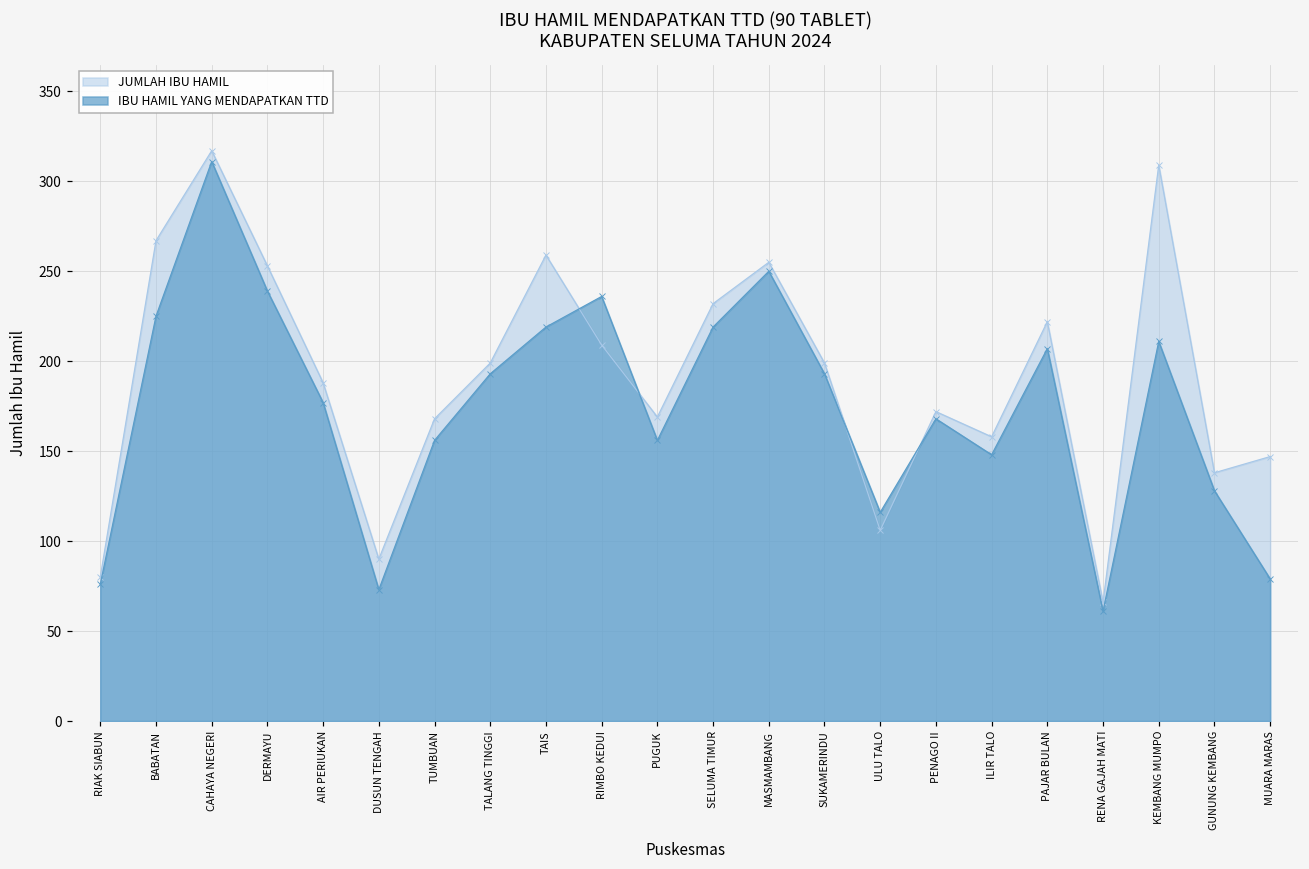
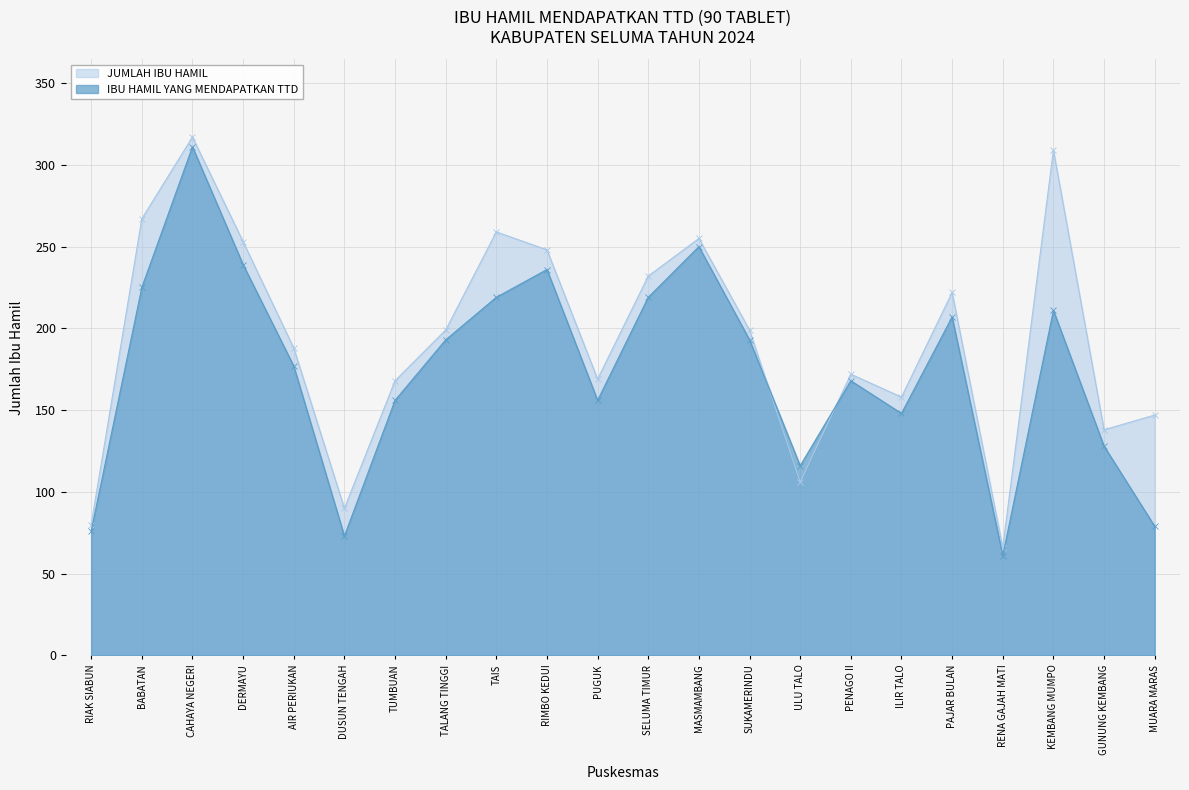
  {
    "JUMLAH IBU HAMIL": {
      "RIAK SIABUN": 80,
      "BABATAN": 267,
      "CAHAYA NEGERI": 317,
      "DERMAYU": 253,
      "AIR PERIUKAN": 188,
      "DUSUN TENGAH": 90,
      "TUMBUAN": 168,
      "TALANG TINGGI": 199,
      "TAIS": 259,
-     "RIMBO KEDUI": 209,
+     "RIMBO KEDUI": 248,
      "PUGUK": 169,
      "SELUMA TIMUR": 232,
      "MASMAMBANG": 255,
      "SUKAMERINDU": 199,
      "ULU TALO": 106,
      "PENAGO II": 172,
      "ILIR TALO": 158,
      "PAJAR BULAN": 222,
      "RENA GAJAH MATI": 66,
      "KEMBANG MUMPO": 309,
      "GUNUNG KEMBANG": 138,
      "MUARA MARAS": 147
    },
    "IBU HAMIL YANG MENDAPATKAN TTD": {
      "RIAK SIABUN": 76,
      "BABATAN": 225,
      "CAHAYA NEGERI": 311,
      "DERMAYU": 239,
      "AIR PERIUKAN": 177,
      "DUSUN TENGAH": 73,
      "TUMBUAN": 156,
      "TALANG TINGGI": 193,
      "TAIS": 219,
      "RIMBO KEDUI": 236,
      "PUGUK": 156,
      "SELUMA TIMUR": 219,
      "MASMAMBANG": 250,
      "SUKAMERINDU": 193,
      "ULU TALO": 116,
      "PENAGO II": 168,
      "ILIR TALO": 148,
      "PAJAR BULAN": 207,
      "RENA GAJAH MATI": 61,
      "KEMBANG MUMPO": 211,
      "GUNUNG KEMBANG": 128,
      "MUARA MARAS": 79
    }
  }
